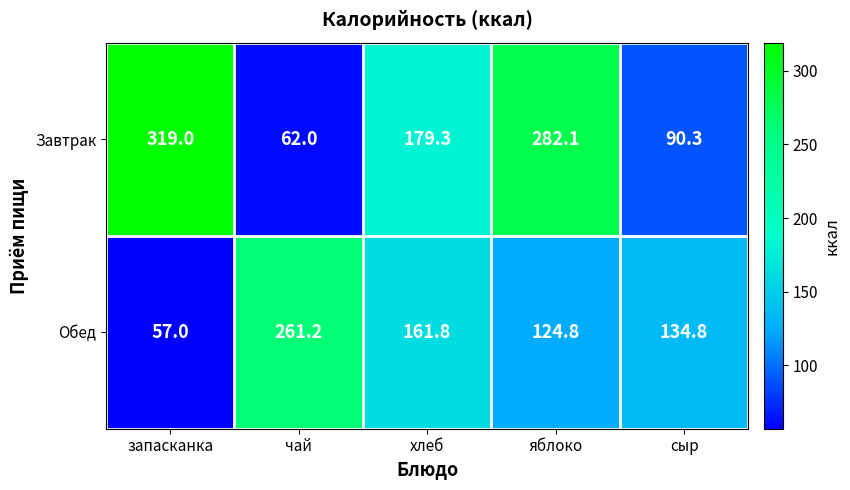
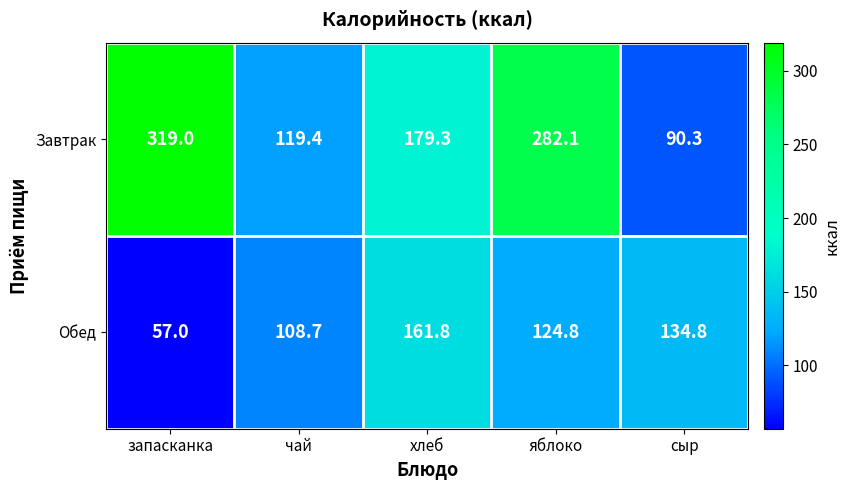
  {
    "Завтрак": {
      "запасканка": 319.0,
-     "чай": 62.0,
+     "чай": 119.4,
      "хлеб": 179.3,
      "яблоко": 282.1,
      "сыр": 90.3
    },
    "Обед": {
      "запасканка": 57.0,
-     "чай": 261.2,
+     "чай": 108.7,
      "хлеб": 161.8,
      "яблоко": 124.8,
      "сыр": 134.8
    }
  }
